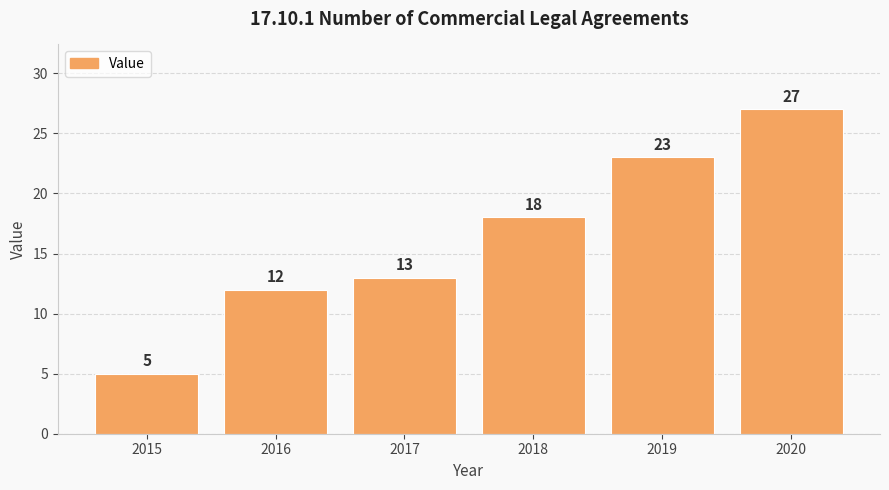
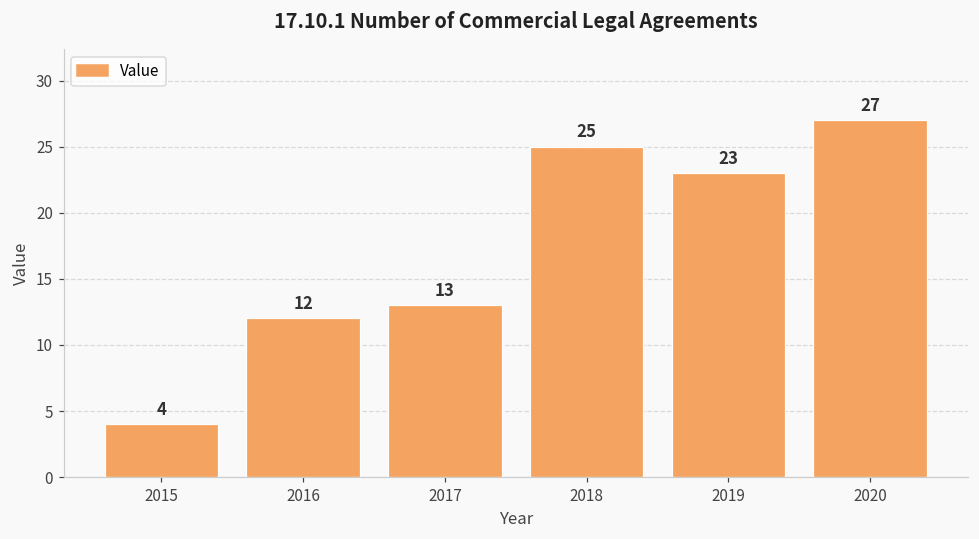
  {
-   "2015": 5,
+   "2015": 4,
    "2016": 12,
    "2017": 13,
-   "2018": 18,
+   "2018": 25,
    "2019": 23,
    "2020": 27
  }
